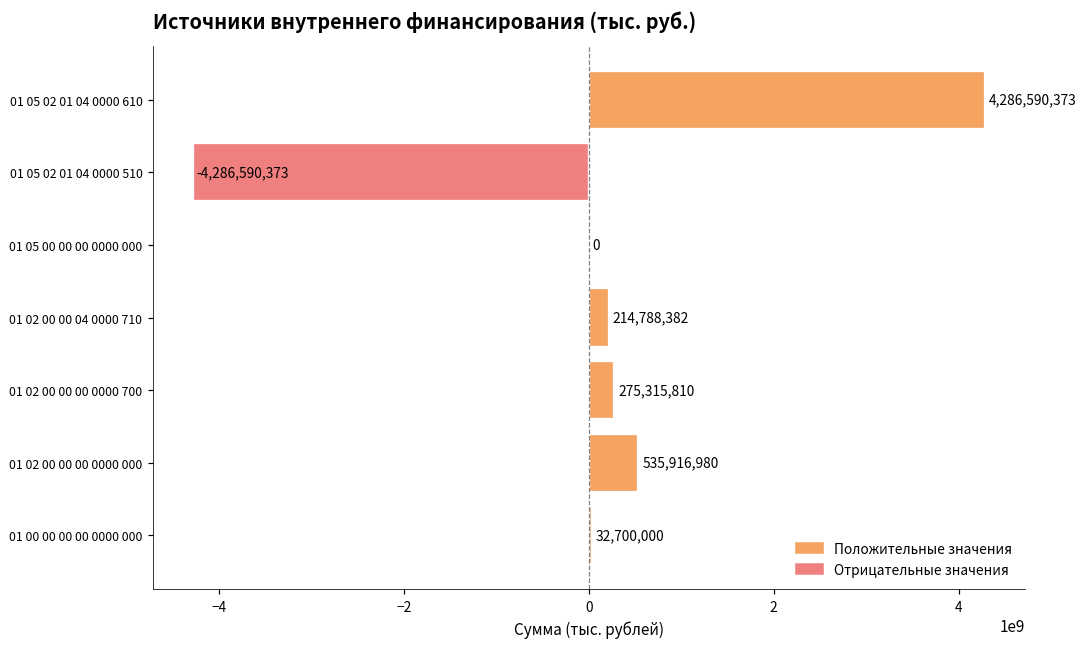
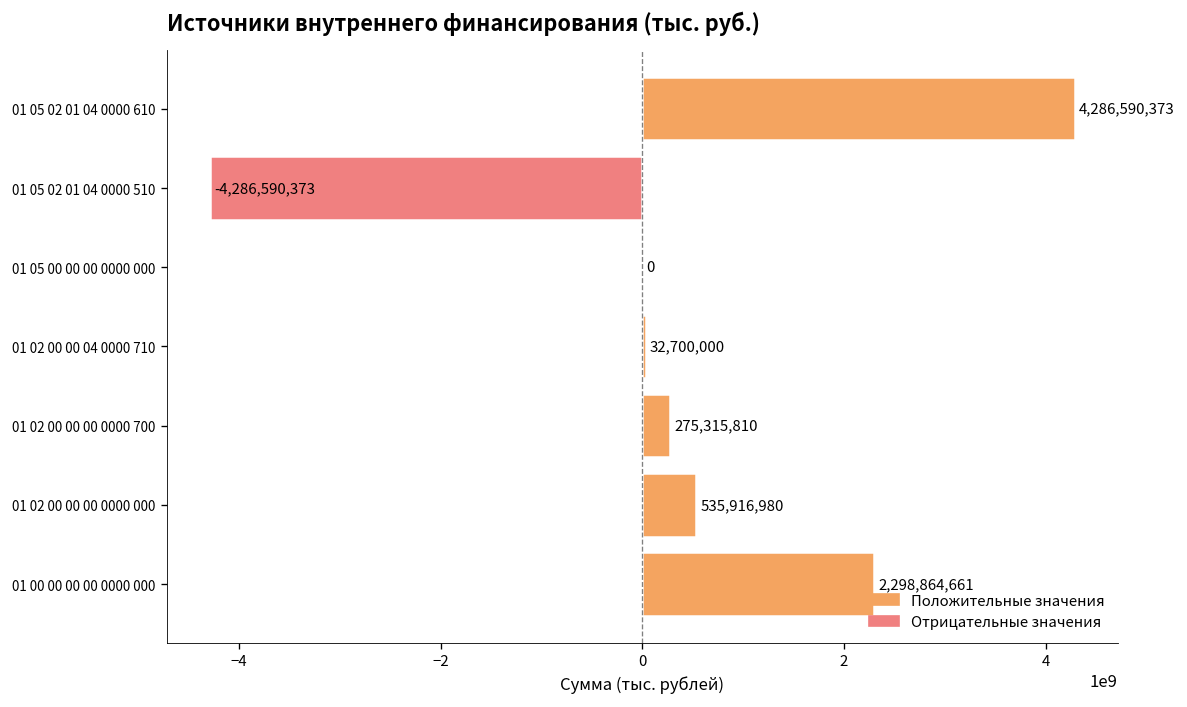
  {
    "01 05 02 01 04 0000 610": "4,286,590,373",
    "01 05 02 01 04 0000 510": "-4,286,590,373",
    "01 05 00 00 00 0000 000": "0",
-   "01 02 00 00 04 0000 710": "214,788,382",
+   "01 02 00 00 04 0000 710": "32,700,000",
    "01 02 00 00 00 0000 700": "275,315,810",
    "01 02 00 00 00 0000 000": "535,916,980",
-   "01 00 00 00 00 0000 000": "32,700,000"
+   "01 00 00 00 00 0000 000": "2,298,864,661"
  }
